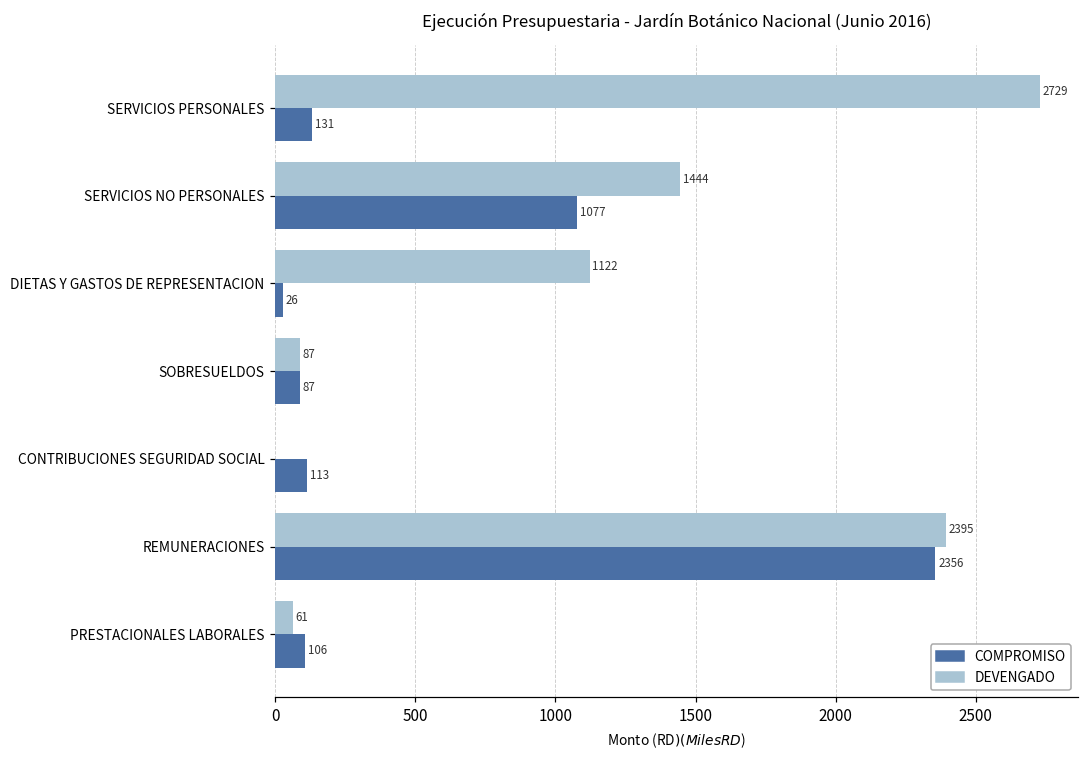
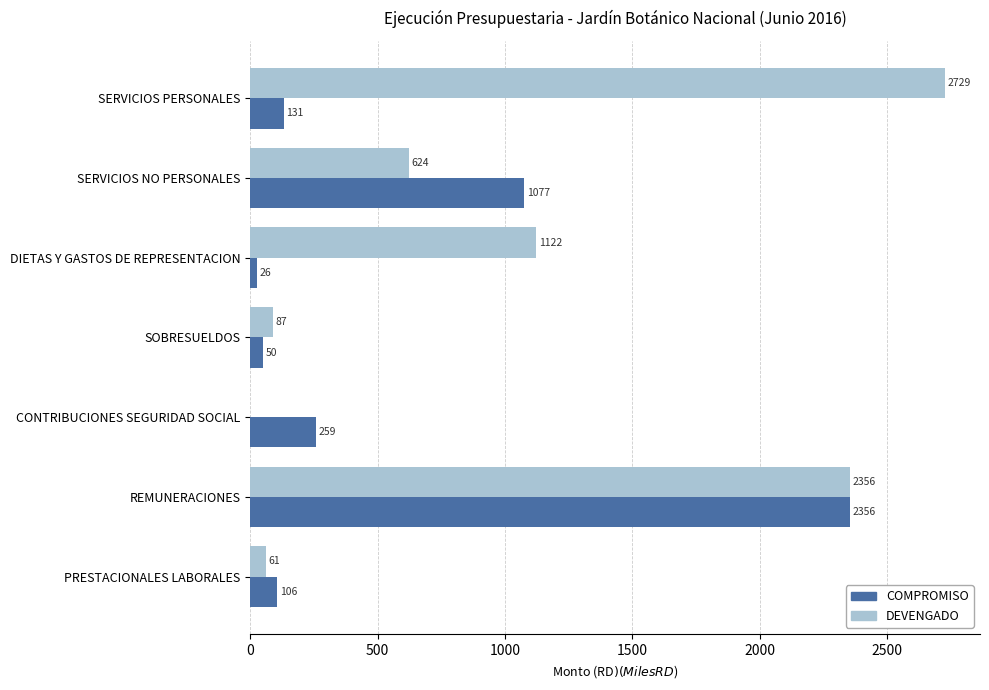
  {
    "COMPROMISO": {
      "SERVICIOS PERSONALES": 131,
      "SERVICIOS NO PERSONALES": 1077,
      "DIETAS Y GASTOS DE REPRESENTACION": 26,
-     "SOBRESUELDOS": 87,
-     "CONTRIBUCIONES SEGURIDAD SOCIAL": 113,
+     "SOBRESUELDOS": 50,
+     "CONTRIBUCIONES SEGURIDAD SOCIAL": 259,
      "REMUNERACIONES": 2356,
      "PRESTACIONALES LABORALES": 106
    },
    "DEVENGADO": {
      "SERVICIOS PERSONALES": 2729,
-     "SERVICIOS NO PERSONALES": 1444,
+     "SERVICIOS NO PERSONALES": 624,
      "DIETAS Y GASTOS DE REPRESENTACION": 1122,
      "SOBRESUELDOS": 87,
-     "REMUNERACIONES": 2395,
+     "REMUNERACIONES": 2356,
      "PRESTACIONALES LABORALES": 61
    }
  }
